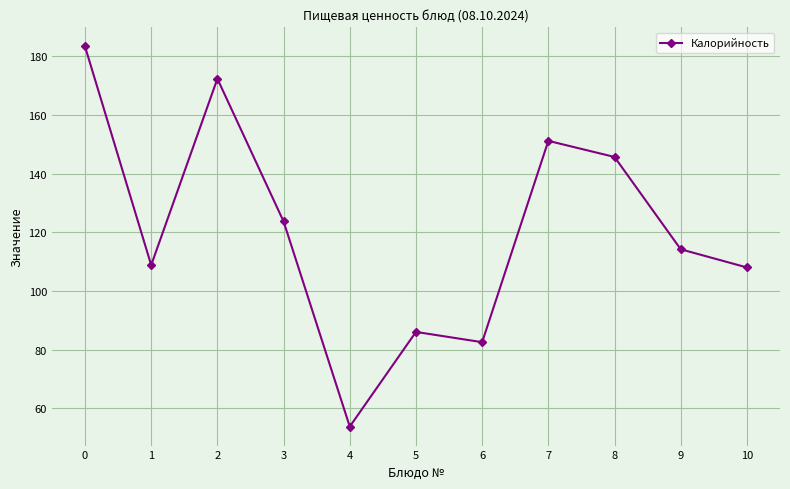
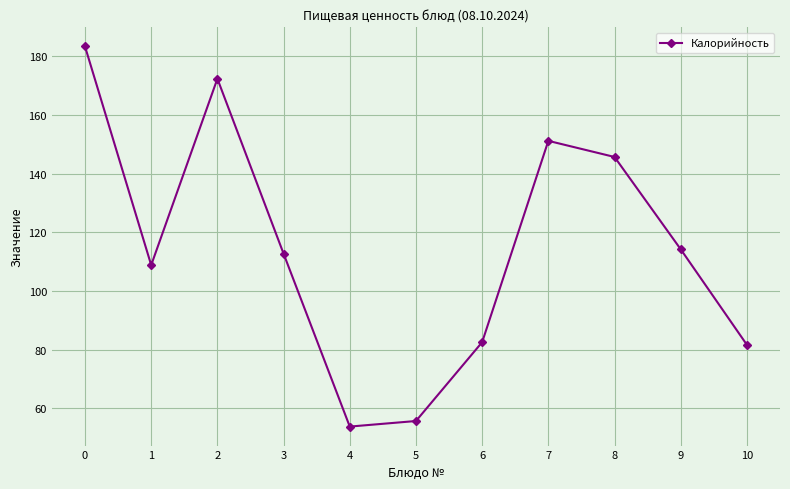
  {
    "0": 183,
    "1": 109,
    "2": 172,
-   "3": 124,
+   "3": 113,
    "4": 54,
-   "5": 86,
+   "5": 56,
    "6": 83,
    "7": 151,
    "8": 146,
    "9": 114,
-   "10": 108
+   "10": 82
  }
